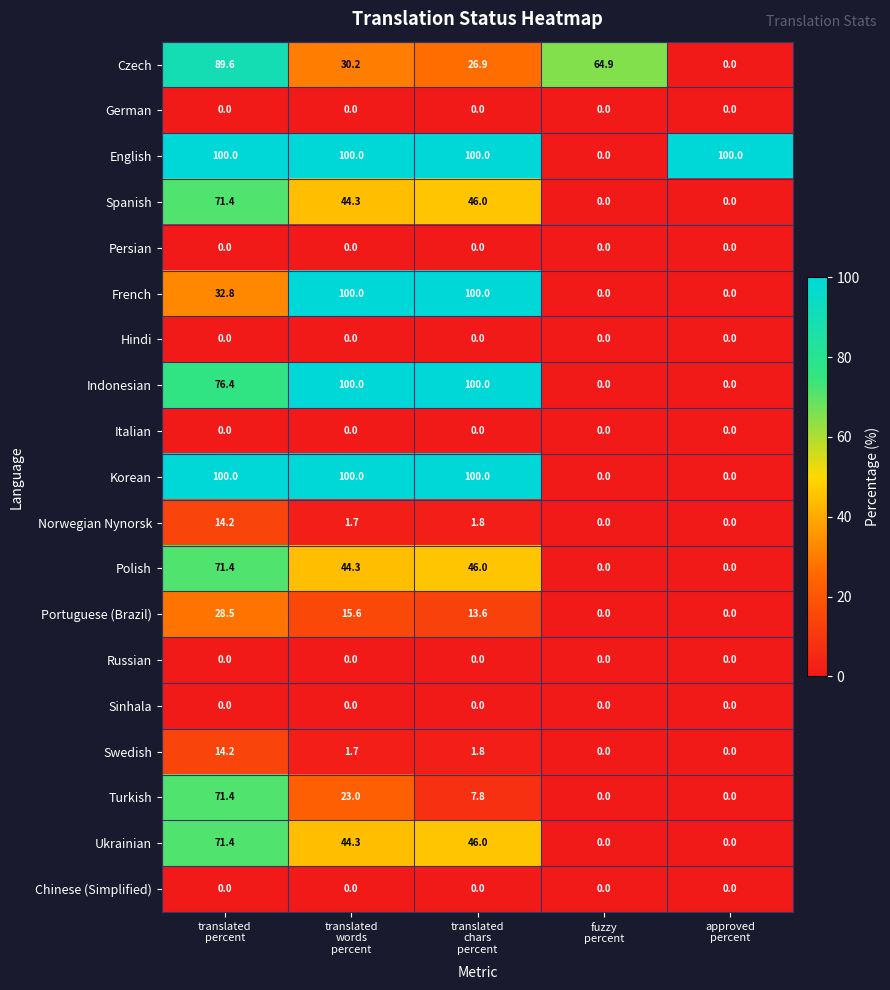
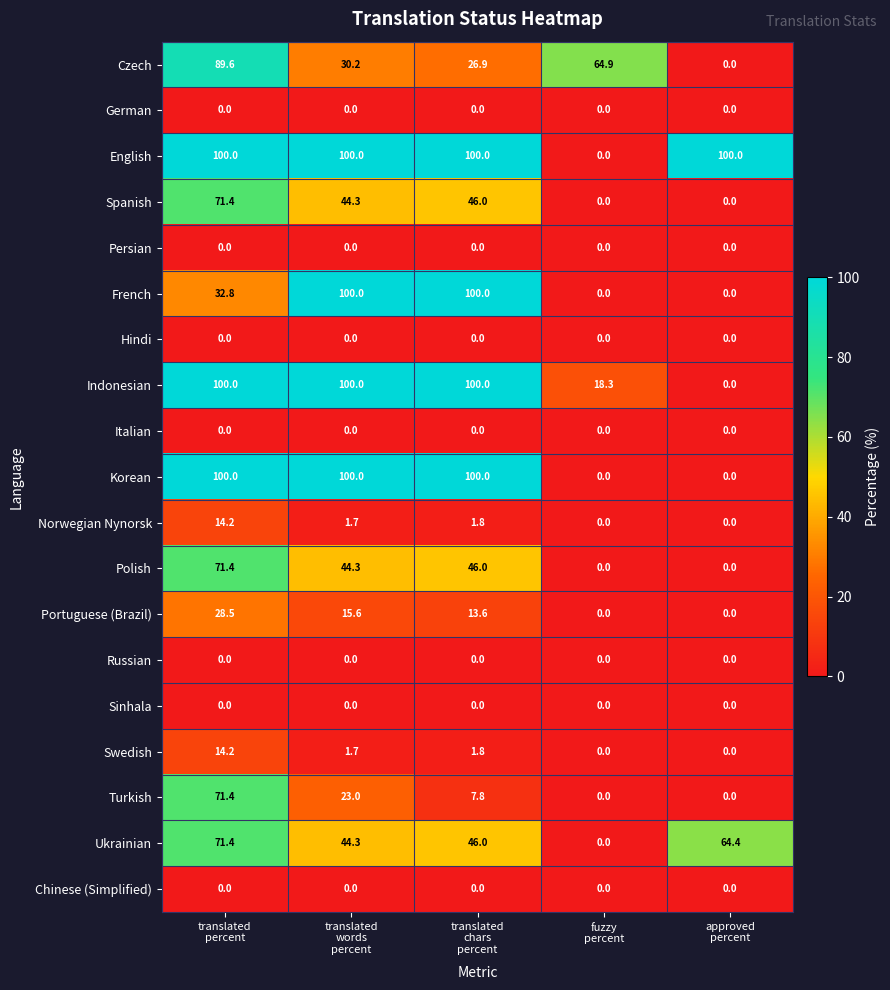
  {
    "Czech": {
      "translated percent": 89.6,
      "translated words percent": 30.2,
      "translated chars percent": 26.9,
      "fuzzy percent": 64.9,
      "approved percent": 0.0
    },
    "German": {
      "translated percent": 0.0,
      "translated words percent": 0.0,
      "translated chars percent": 0.0,
      "fuzzy percent": 0.0,
      "approved percent": 0.0
    },
    "English": {
      "translated percent": 100.0,
      "translated words percent": 100.0,
      "translated chars percent": 100.0,
      "fuzzy percent": 0.0,
      "approved percent": 100.0
    },
    "Spanish": {
      "translated percent": 71.4,
      "translated words percent": 44.3,
      "translated chars percent": 46.0,
      "fuzzy percent": 0.0,
      "approved percent": 0.0
    },
    "Persian": {
      "translated percent": 0.0,
      "translated words percent": 0.0,
      "translated chars percent": 0.0,
      "fuzzy percent": 0.0,
      "approved percent": 0.0
    },
    "French": {
      "translated percent": 32.8,
      "translated words percent": 100.0,
      "translated chars percent": 100.0,
      "fuzzy percent": 0.0,
      "approved percent": 0.0
    },
    "Hindi": {
      "translated percent": 0.0,
      "translated words percent": 0.0,
      "translated chars percent": 0.0,
      "fuzzy percent": 0.0,
      "approved percent": 0.0
    },
    "Indonesian": {
-     "translated percent": 76.4,
+     "translated percent": 100.0,
      "translated words percent": 100.0,
      "translated chars percent": 100.0,
-     "fuzzy percent": 0.0,
+     "fuzzy percent": 18.3,
      "approved percent": 0.0
    },
    "Italian": {
      "translated percent": 0.0,
      "translated words percent": 0.0,
      "translated chars percent": 0.0,
      "fuzzy percent": 0.0,
      "approved percent": 0.0
    },
    "Korean": {
      "translated percent": 100.0,
      "translated words percent": 100.0,
      "translated chars percent": 100.0,
      "fuzzy percent": 0.0,
      "approved percent": 0.0
    },
    "Norwegian Nynorsk": {
      "translated percent": 14.2,
      "translated words percent": 1.7,
      "translated chars percent": 1.8,
      "fuzzy percent": 0.0,
      "approved percent": 0.0
    },
    "Polish": {
      "translated percent": 71.4,
      "translated words percent": 44.3,
      "translated chars percent": 46.0,
      "fuzzy percent": 0.0,
      "approved percent": 0.0
    },
    "Portuguese (Brazil)": {
      "translated percent": 28.5,
      "translated words percent": 15.6,
      "translated chars percent": 13.6,
      "fuzzy percent": 0.0,
      "approved percent": 0.0
    },
    "Russian": {
      "translated percent": 0.0,
      "translated words percent": 0.0,
      "translated chars percent": 0.0,
      "fuzzy percent": 0.0,
      "approved percent": 0.0
    },
    "Sinhala": {
      "translated percent": 0.0,
      "translated words percent": 0.0,
      "translated chars percent": 0.0,
      "fuzzy percent": 0.0,
      "approved percent": 0.0
    },
    "Swedish": {
      "translated percent": 14.2,
      "translated words percent": 1.7,
      "translated chars percent": 1.8,
      "fuzzy percent": 0.0,
      "approved percent": 0.0
    },
    "Turkish": {
      "translated percent": 71.4,
      "translated words percent": 23.0,
      "translated chars percent": 7.8,
      "fuzzy percent": 0.0,
      "approved percent": 0.0
    },
    "Ukrainian": {
      "translated percent": 71.4,
      "translated words percent": 44.3,
      "translated chars percent": 46.0,
      "fuzzy percent": 0.0,
-     "approved percent": 0.0
+     "approved percent": 64.4
    },
    "Chinese (Simplified)": {
      "translated percent": 0.0,
      "translated words percent": 0.0,
      "translated chars percent": 0.0,
      "fuzzy percent": 0.0,
      "approved percent": 0.0
    }
  }
